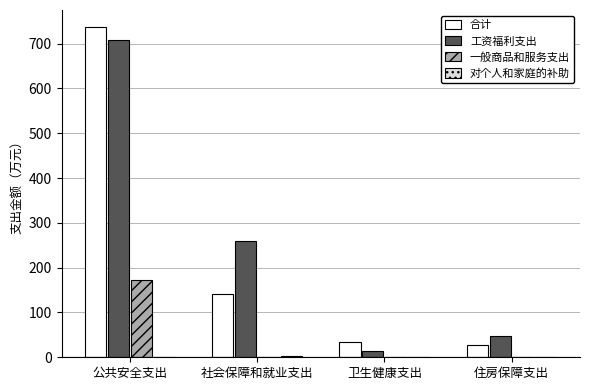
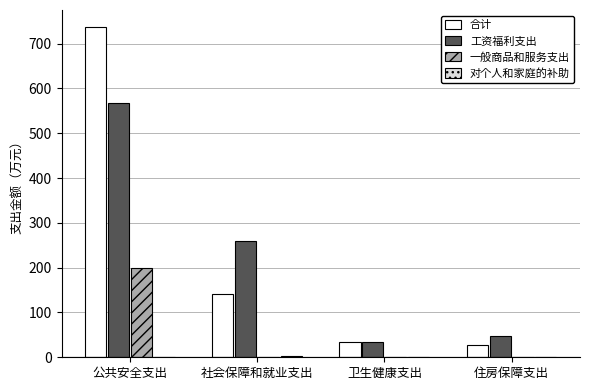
  {
    "工资福利支出": {
-     "公共安全支出": 710,
+     "公共安全支出": 570,
      "社会保障和就业支出": 260,
-     "卫生健康支出": 20,
+     "卫生健康支出": 30,
      "住房保障支出": 50
    },
    "一般商品和服务支出": {
-     "公共安全支出": 170,
+     "公共安全支出": 200,
      "社会保障和就业支出": 0,
      "卫生健康支出": 0,
      "住房保障支出": 0
    }
  }
